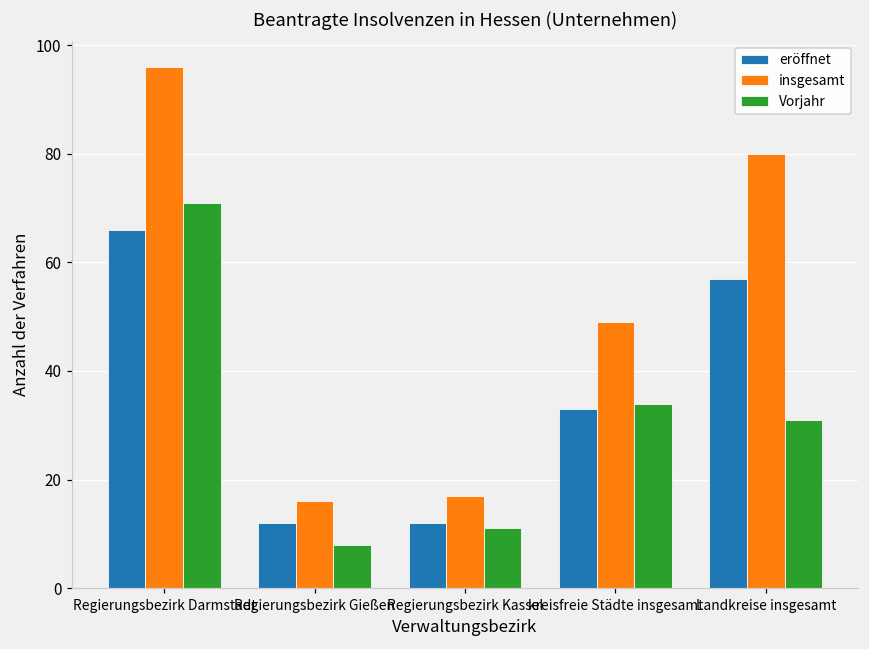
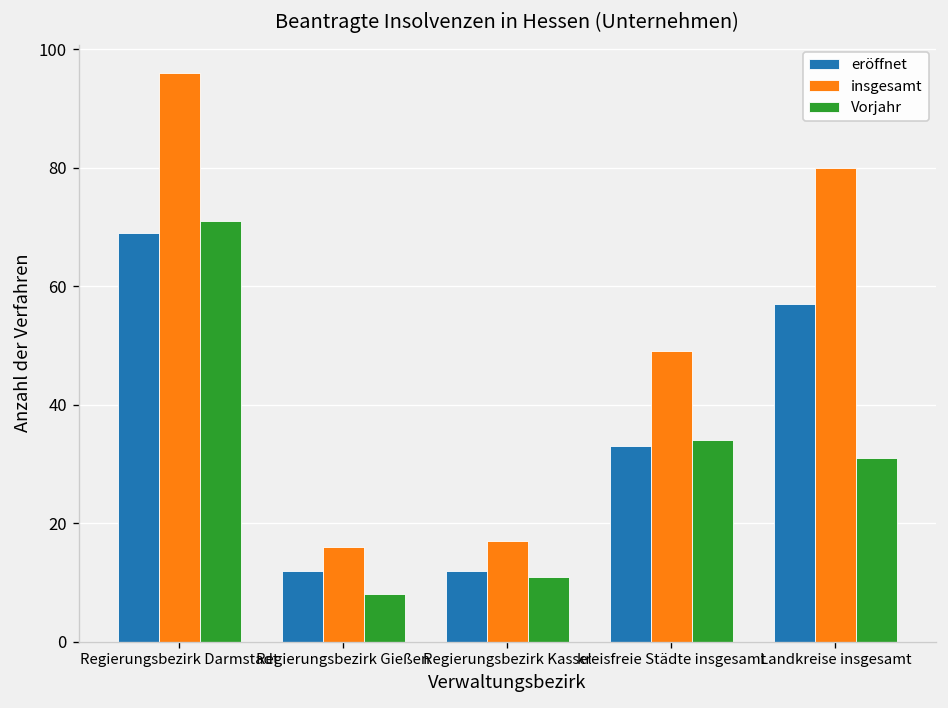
  {
    "eröffnet": {
-     "Regierungsbezirk Darmstadt": 66,
+     "Regierungsbezirk Darmstadt": 69,
      "Regierungsbezirk Gießen": 12,
      "Regierungsbezirk Kassel": 12,
      "kreisfreie Städte insgesamt": 33,
      "Landkreise insgesamt": 57
    },
    "insgesamt": {
      "Regierungsbezirk Darmstadt": 96,
      "Regierungsbezirk Gießen": 16,
      "Regierungsbezirk Kassel": 17,
      "kreisfreie Städte insgesamt": 49,
      "Landkreise insgesamt": 80
    },
    "Vorjahr": {
      "Regierungsbezirk Darmstadt": 71,
      "Regierungsbezirk Gießen": 8,
      "Regierungsbezirk Kassel": 11,
      "kreisfreie Städte insgesamt": 34,
      "Landkreise insgesamt": 31
    }
  }
